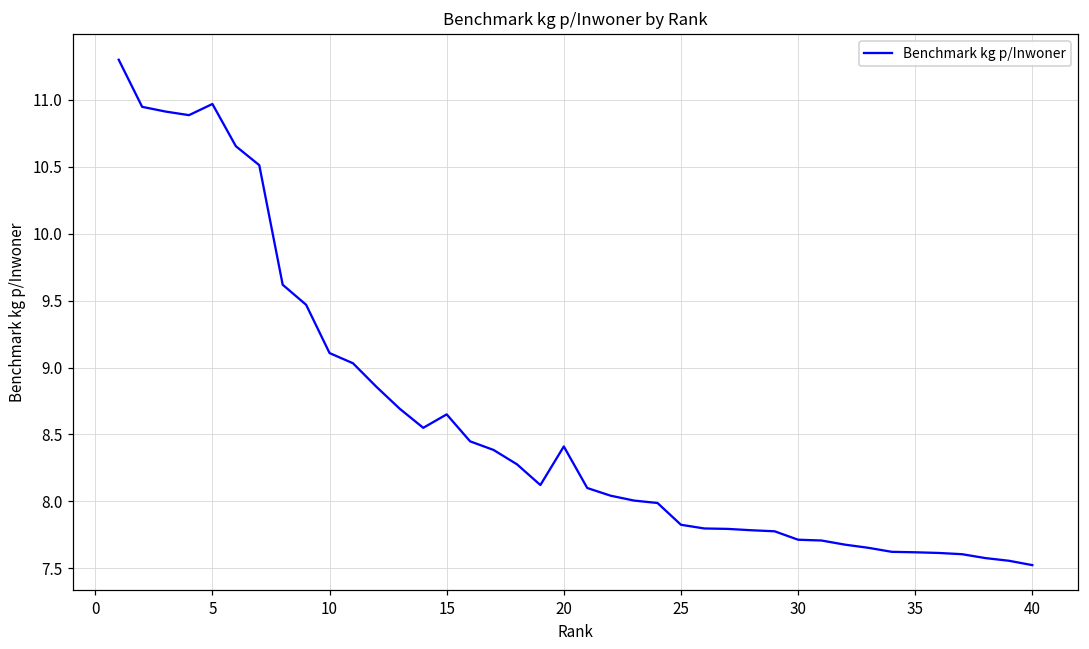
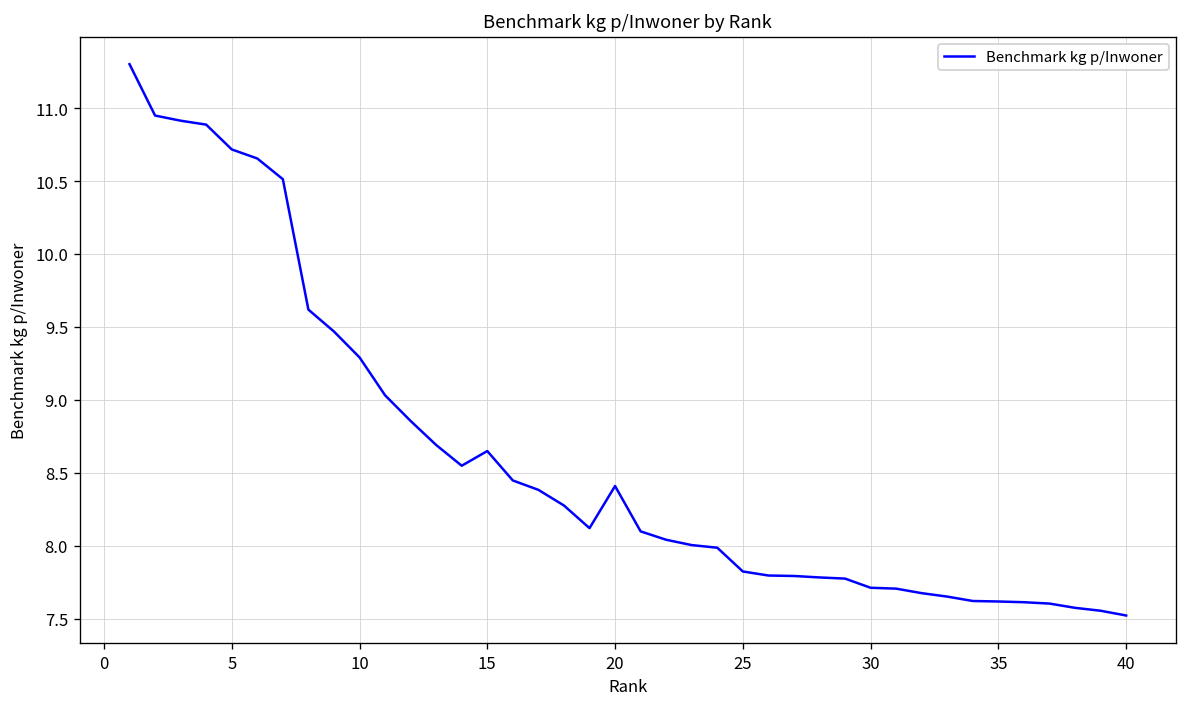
  {
-   "5": 10.97,
-   "10": 9.11,
+   "5": 10.72,
+   "10": 9.29,
    "15": 8.65,
    "20": 8.41,
    "25": 7.82,
    "30": 7.71,
    "35": 7.62,
    "40": 7.52
  }
